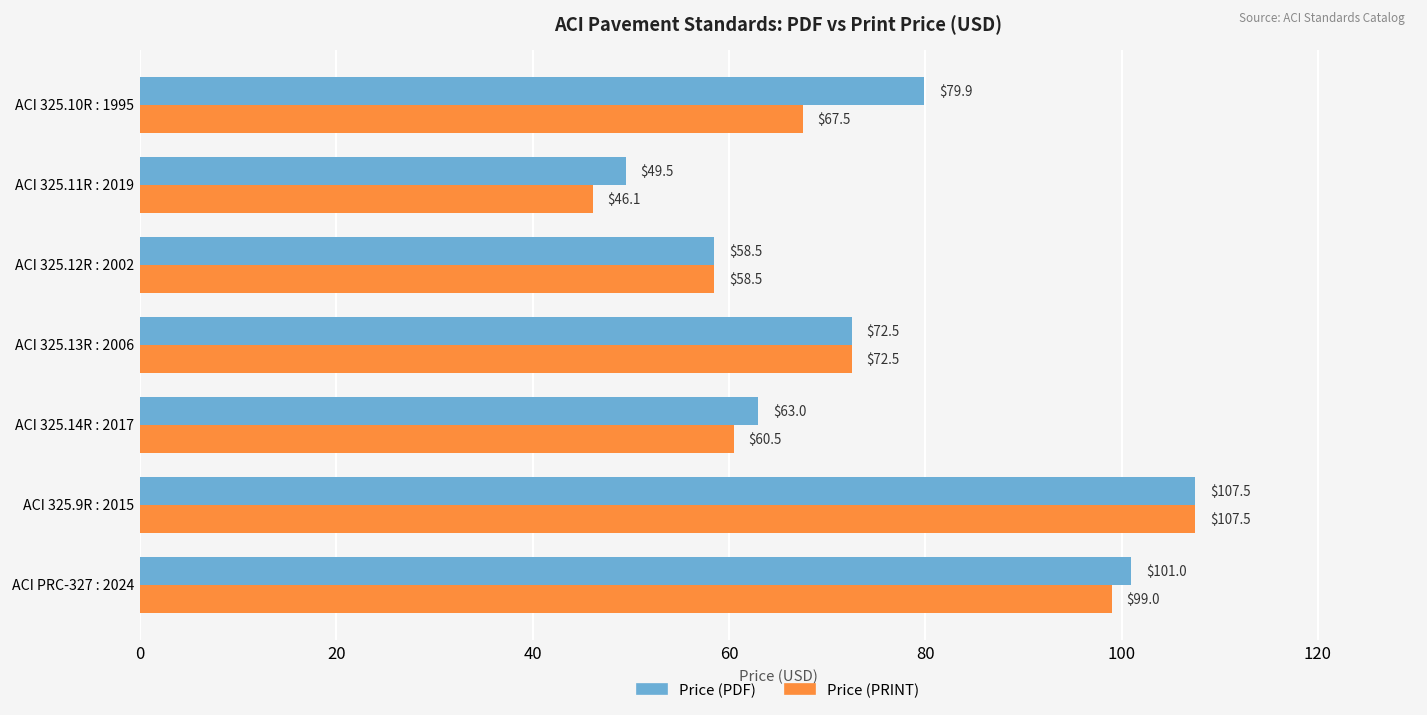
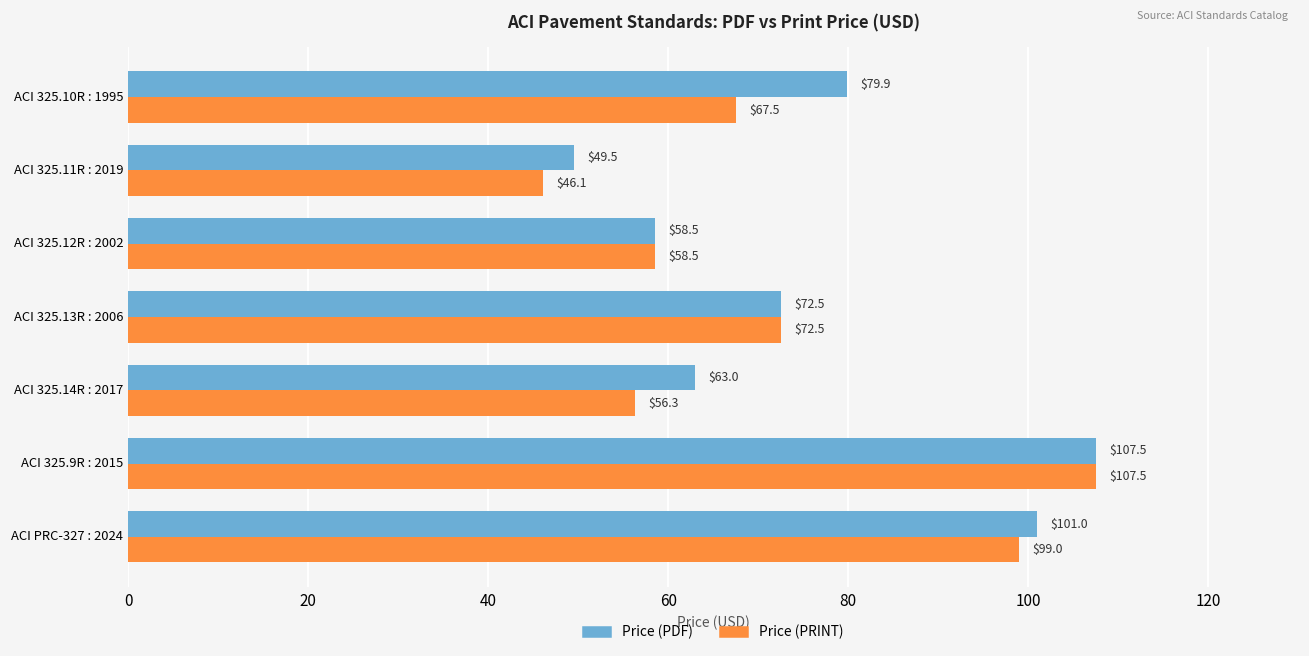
  {
    "Price (PDF)": {
      "ACI 325.10R : 1995": "$79.9",
      "ACI 325.11R : 2019": "$49.5",
      "ACI 325.12R : 2002": "$58.5",
      "ACI 325.13R : 2006": "$72.5",
      "ACI 325.14R : 2017": "$63.0",
      "ACI 325.9R : 2015": "$107.5",
      "ACI PRC-327 : 2024": "$101.0"
    },
    "Price (PRINT)": {
      "ACI 325.10R : 1995": "$67.5",
      "ACI 325.11R : 2019": "$46.1",
      "ACI 325.12R : 2002": "$58.5",
      "ACI 325.13R : 2006": "$72.5",
-     "ACI 325.14R : 2017": "$60.5",
+     "ACI 325.14R : 2017": "$56.3",
      "ACI 325.9R : 2015": "$107.5",
      "ACI PRC-327 : 2024": "$99.0"
    }
  }
